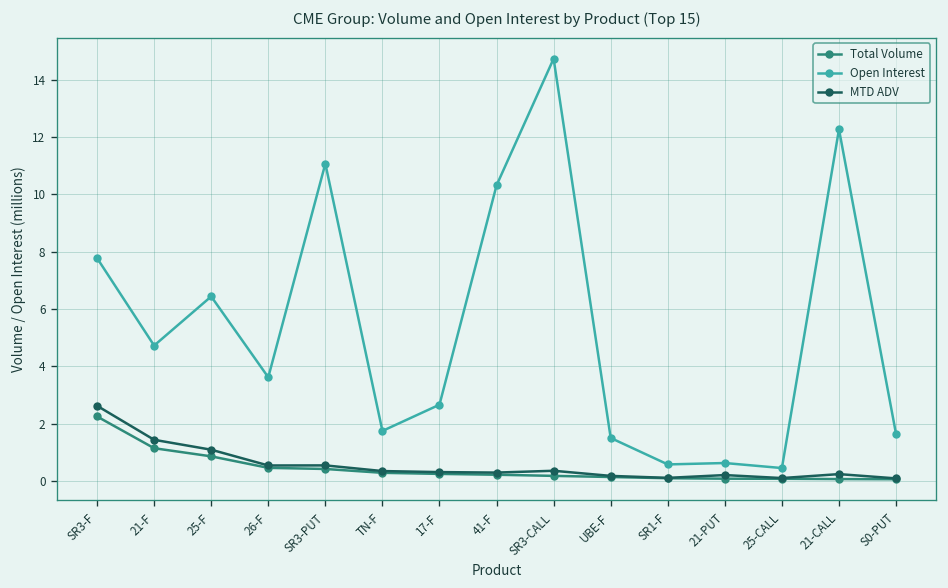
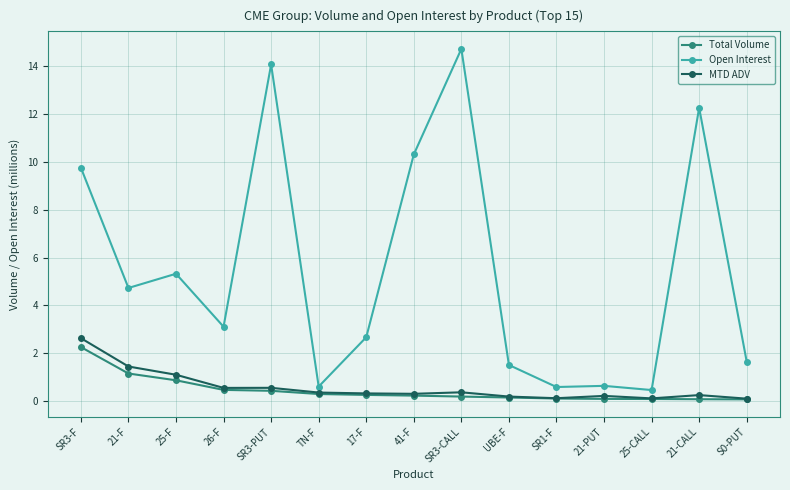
  {
    "Open Interest": {
-     "SR3-F": 7.8,
+     "SR3-F": 9.8,
      "21-F": 4.7,
-     "25-F": 6.4,
-     "26-F": 3.6,
-     "SR3-PUT": 11.1,
-     "TN-F": 1.8,
+     "25-F": 5.3,
+     "26-F": 3.1,
+     "SR3-PUT": 14.1,
+     "TN-F": 0.6,
      "17-F": 2.7,
      "41-F": 10.3,
      "SR3-CALL": 14.7,
      "UBE-F": 1.5,
      "SR1-F": 0.6,
      "21-PUT": 0.6,
      "25-CALL": 0.5,
      "21-CALL": 12.3,
      "S0-PUT": 1.6
    }
  }
